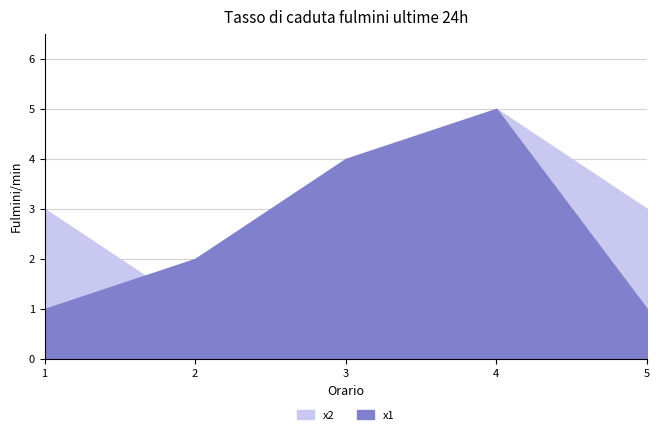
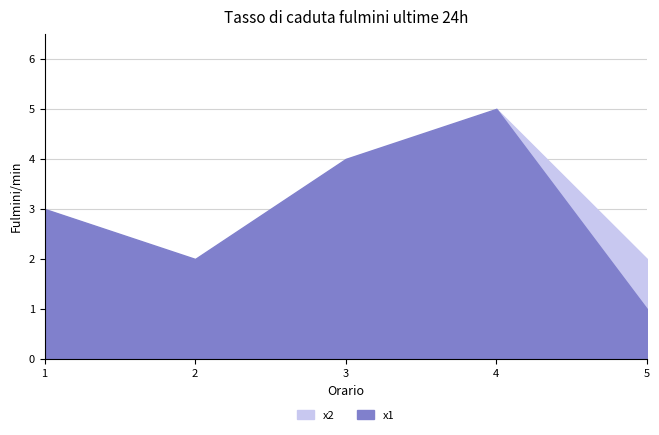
  {
    "x2": {
-     "1": 3,
-     "5": 3
+     "1": 2,
+     "5": 2
    },
    "x1": {
-     "1": 1,
+     "1": 3,
      "2": 2,
      "3": 4,
      "5": 1
    }
  }
